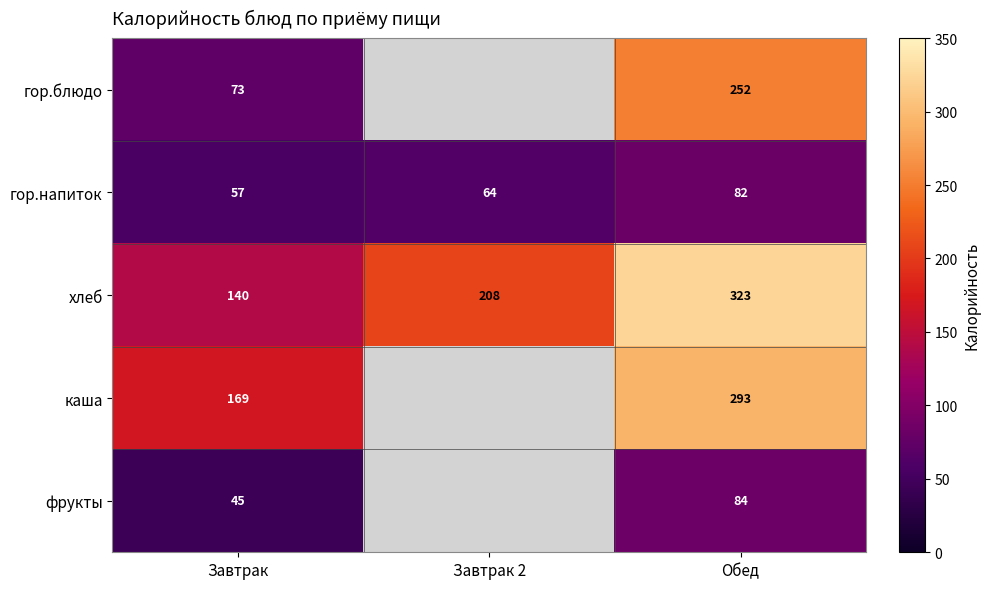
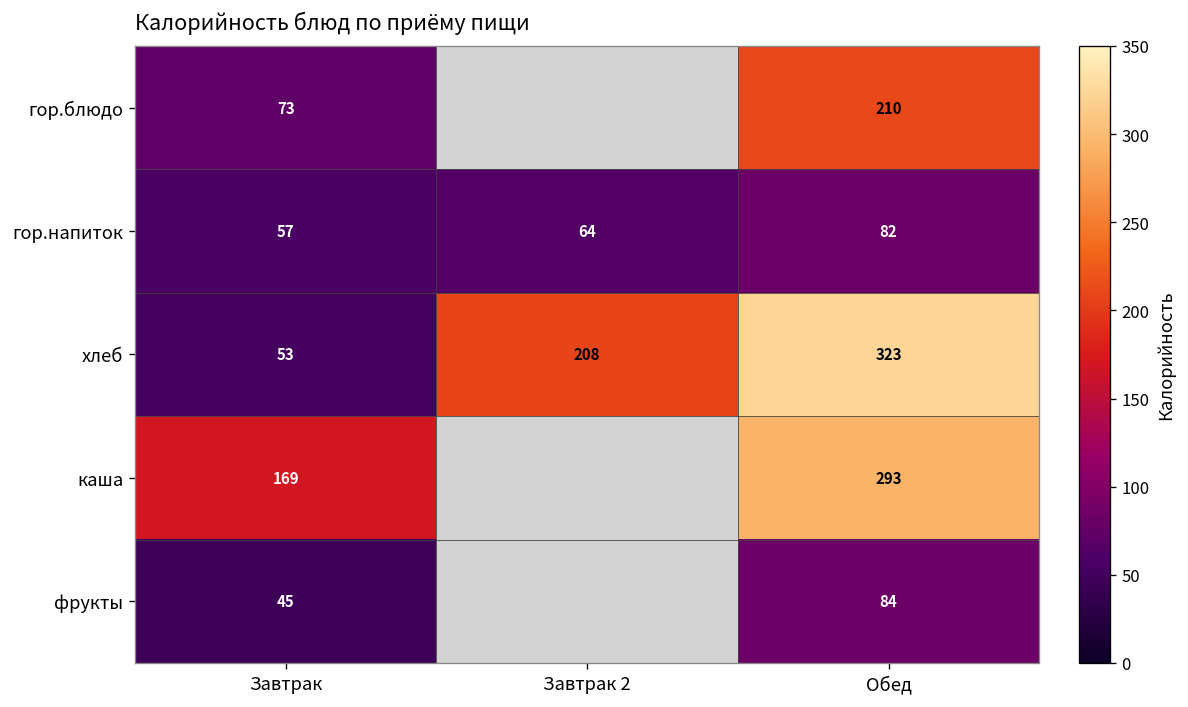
  {
    "гор.блюдо": {
      "Завтрак": 73,
-     "Обед": 252
+     "Обед": 210
    },
    "гор.напиток": {
      "Завтрак": 57,
      "Завтрак 2": 64,
      "Обед": 82
    },
    "хлеб": {
-     "Завтрак": 140,
+     "Завтрак": 53,
      "Завтрак 2": 208,
      "Обед": 323
    },
    "каша": {
      "Завтрак": 169,
      "Обед": 293
    },
    "фрукты": {
      "Завтрак": 45,
      "Обед": 84
    }
  }
